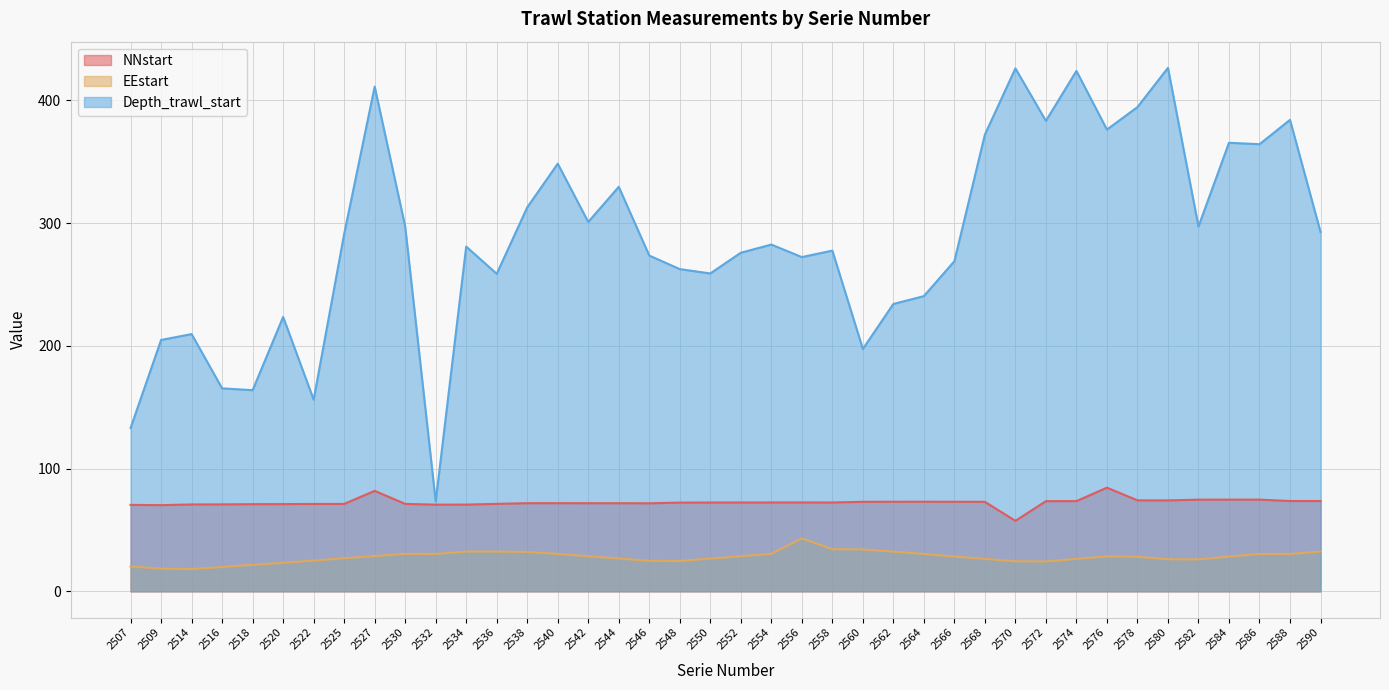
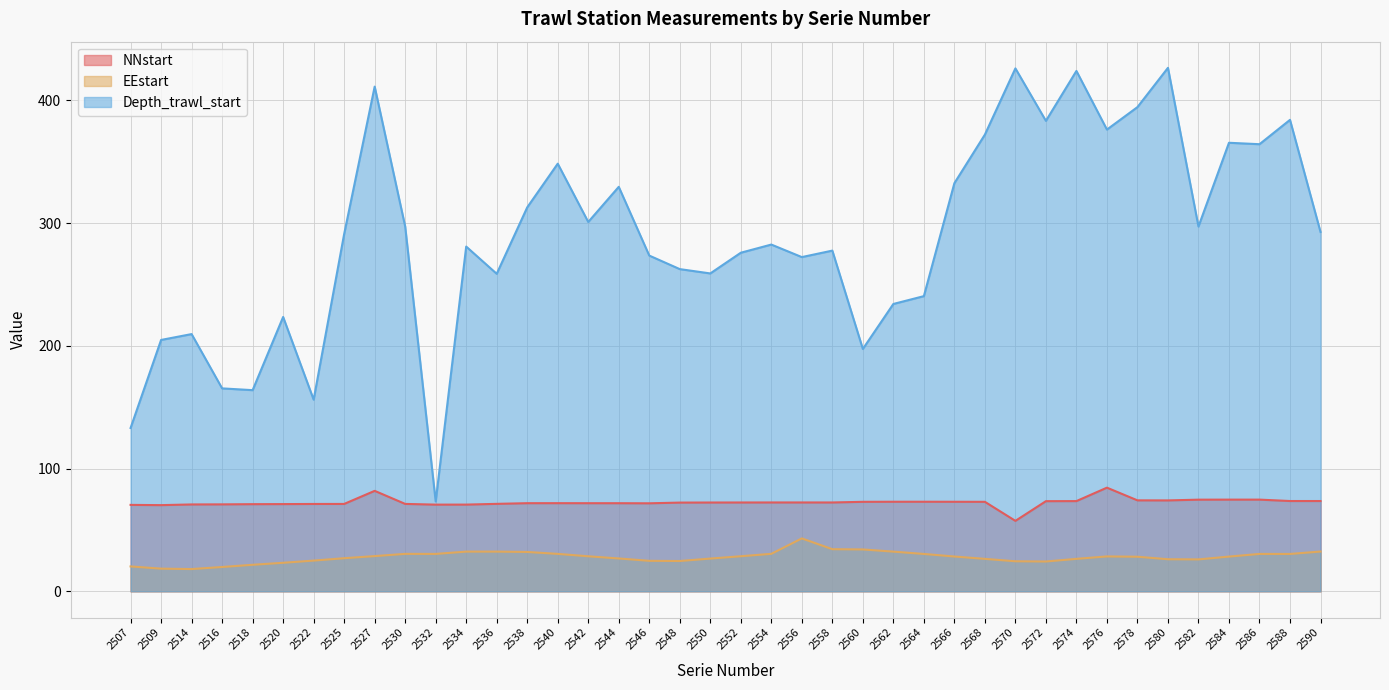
  {
    "NNstart": {
      "2507": 70,
      "2509": 70,
      "2514": 71,
      "2516": 71,
      "2518": 71,
      "2520": 71,
      "2522": 71,
      "2525": 71,
      "2527": 82,
      "2530": 71,
      "2532": 71,
      "2534": 71,
      "2536": 71,
      "2538": 72,
      "2540": 72,
      "2542": 72,
      "2544": 72,
      "2546": 72,
      "2548": 72,
      "2550": 72,
      "2552": 72,
      "2554": 72,
      "2556": 72,
      "2558": 72,
      "2560": 73,
      "2562": 73,
      "2564": 73,
      "2566": 73,
      "2568": 73,
      "2570": 57,
      "2572": 73,
      "2574": 74,
      "2576": 84,
      "2578": 74,
      "2580": 74,
      "2582": 75,
      "2584": 75,
      "2586": 75,
      "2588": 74,
      "2590": 74
    },
    "EEstart": {
      "2507": 20,
      "2509": 18,
      "2514": 18,
      "2516": 20,
      "2518": 22,
      "2520": 23,
      "2522": 25,
      "2525": 27,
      "2527": 29,
      "2530": 31,
      "2532": 30,
      "2534": 32,
      "2536": 32,
      "2538": 32,
      "2540": 31,
      "2542": 29,
      "2544": 27,
      "2546": 25,
      "2548": 25,
      "2550": 27,
      "2552": 29,
      "2554": 31,
      "2556": 43,
      "2558": 34,
      "2560": 34,
      "2562": 32,
      "2564": 30,
      "2566": 28,
      "2568": 26,
      "2570": 24,
      "2572": 24,
      "2574": 26,
      "2576": 28,
      "2578": 28,
      "2580": 26,
      "2582": 26,
      "2584": 28,
      "2586": 30,
      "2588": 30,
      "2590": 32
    },
    "Depth_trawl_start": {
      "2507": 133,
      "2509": 205,
      "2514": 210,
      "2516": 165,
      "2518": 164,
      "2520": 224,
      "2522": 156,
      "2525": 291,
      "2527": 411,
      "2530": 297,
      "2532": 73,
      "2534": 281,
      "2536": 259,
      "2538": 313,
      "2540": 349,
      "2542": 301,
      "2544": 330,
      "2546": 274,
      "2548": 263,
      "2550": 259,
      "2552": 276,
      "2554": 283,
      "2556": 272,
      "2558": 278,
      "2560": 198,
      "2562": 234,
      "2564": 241,
-     "2566": 269,
+     "2566": 333,
      "2568": 372,
      "2570": 426,
      "2572": 383,
      "2574": 424,
      "2576": 376,
      "2578": 395,
      "2580": 427,
      "2582": 297,
      "2584": 366,
      "2586": 364,
      "2588": 384,
      "2590": 293
    }
  }
